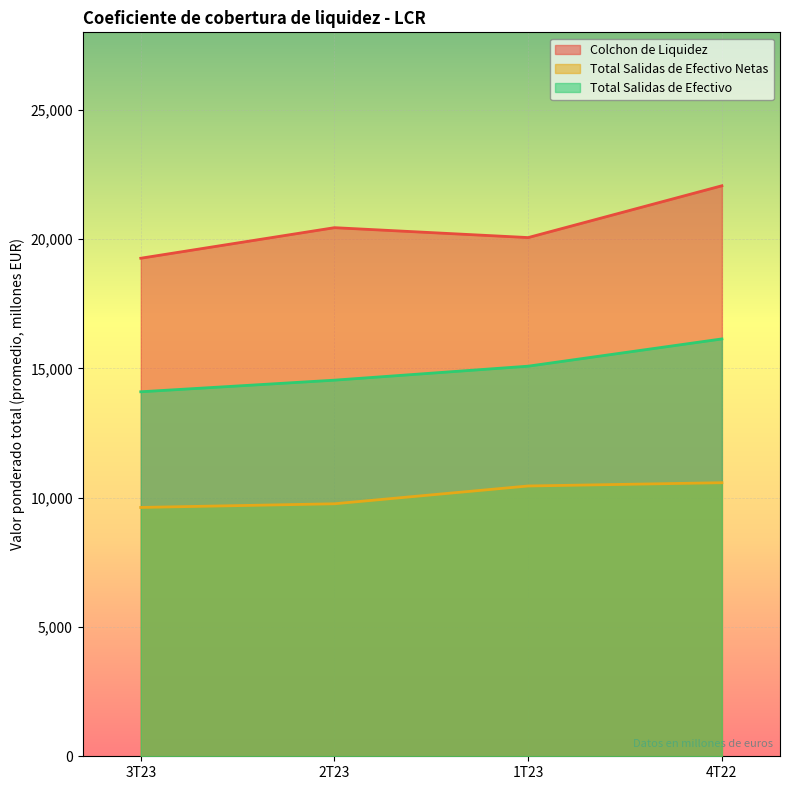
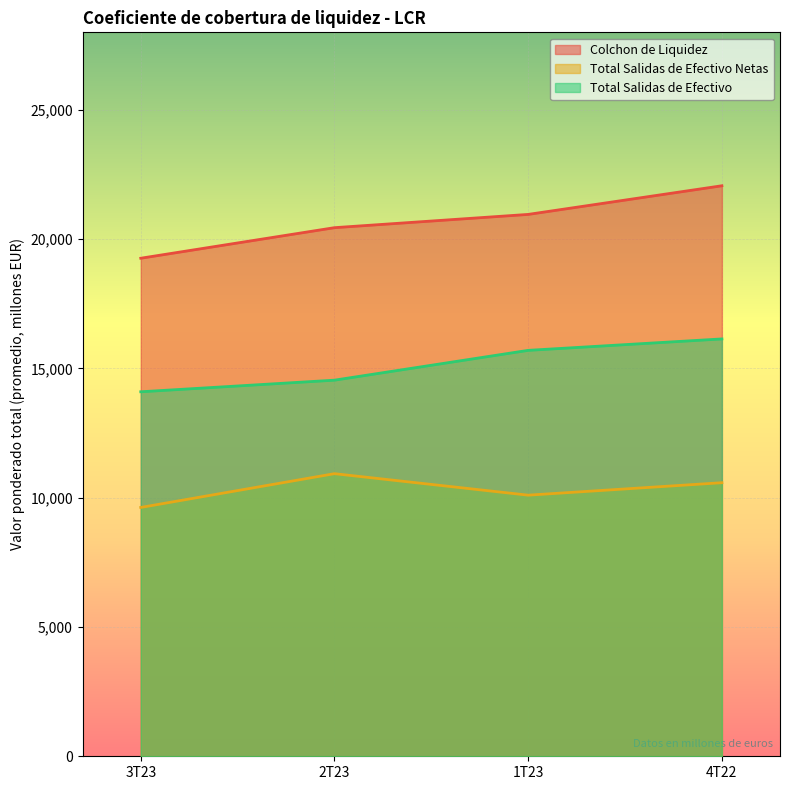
  {
    "Colchon de Liquidez": {
      "3T23": "19,300",
      "2T23": "20,400",
-     "1T23": "20,100",
+     "1T23": "21,000",
      "4T22": "22,100"
    },
    "Total Salidas de Efectivo Netas": {
      "3T23": "9,600",
-     "2T23": "9,800",
-     "1T23": "10,500",
+     "2T23": "10,900",
+     "1T23": "10,100",
      "4T22": "10,600"
    },
    "Total Salidas de Efectivo": {
      "3T23": "14,100",
      "2T23": "14,500",
-     "1T23": "15,100",
+     "1T23": "15,700",
      "4T22": "16,100"
    }
  }
